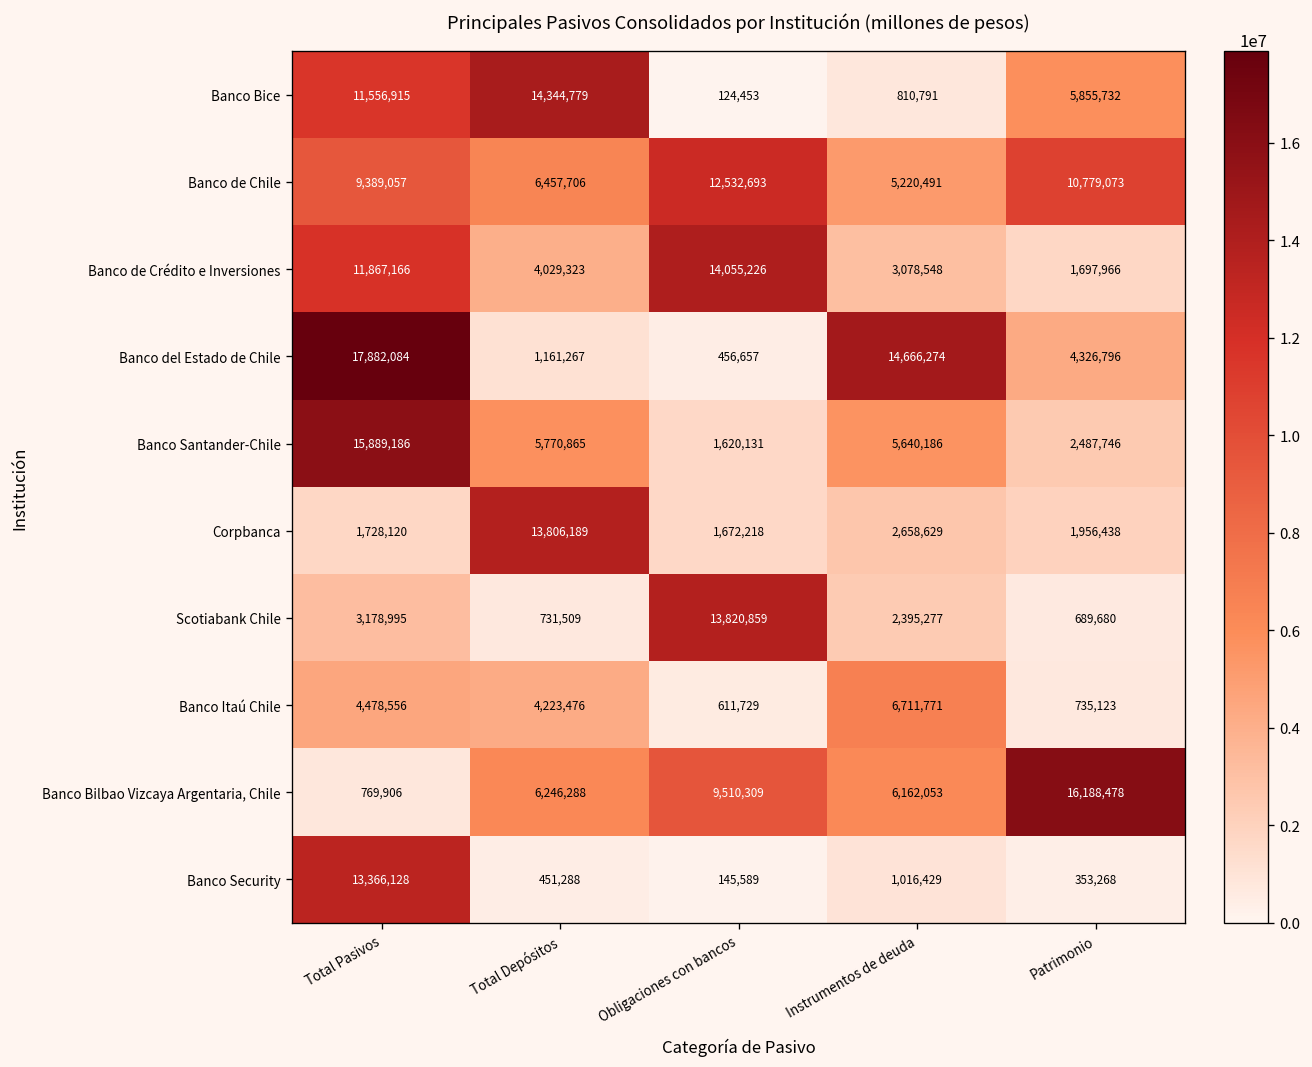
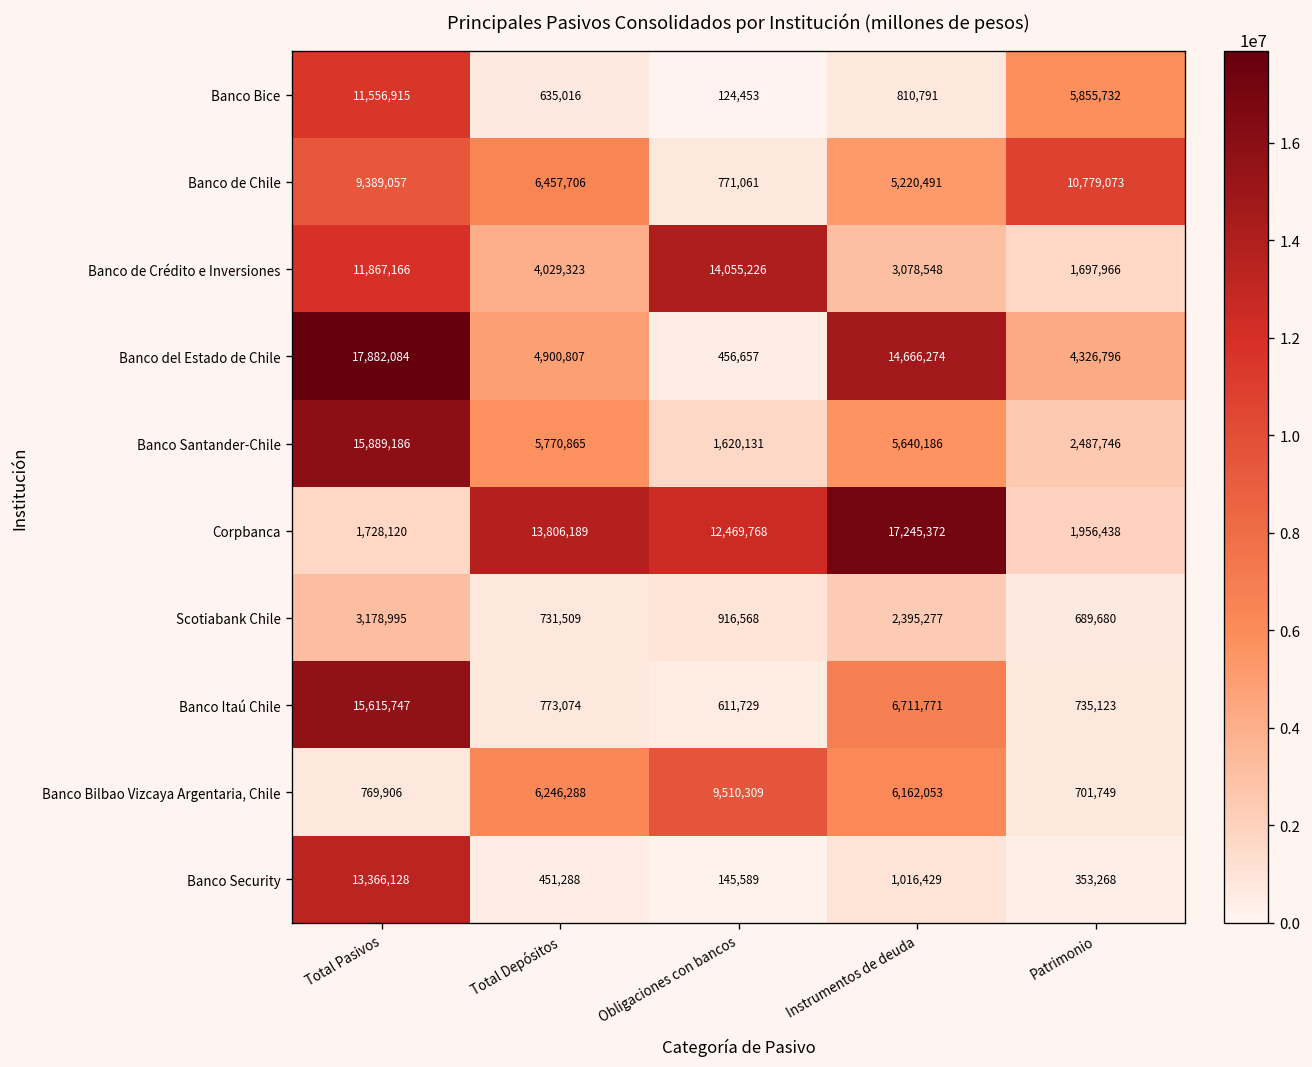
  {
    "Banco Bice": {
      "Total Pasivos": "11,556,915",
-     "Total Depósitos": "14,344,779",
+     "Total Depósitos": "635,016",
      "Obligaciones con bancos": "124,453",
      "Instrumentos de deuda": "810,791",
      "Patrimonio": "5,855,732"
    },
    "Banco de Chile": {
      "Total Pasivos": "9,389,057",
      "Total Depósitos": "6,457,706",
-     "Obligaciones con bancos": "12,532,693",
+     "Obligaciones con bancos": "771,061",
      "Instrumentos de deuda": "5,220,491",
      "Patrimonio": "10,779,073"
    },
    "Banco de Crédito e Inversiones": {
      "Total Pasivos": "11,867,166",
      "Total Depósitos": "4,029,323",
      "Obligaciones con bancos": "14,055,226",
      "Instrumentos de deuda": "3,078,548",
      "Patrimonio": "1,697,966"
    },
    "Banco del Estado de Chile": {
      "Total Pasivos": "17,882,084",
-     "Total Depósitos": "1,161,267",
+     "Total Depósitos": "4,900,807",
      "Obligaciones con bancos": "456,657",
      "Instrumentos de deuda": "14,666,274",
      "Patrimonio": "4,326,796"
    },
    "Banco Santander-Chile": {
      "Total Pasivos": "15,889,186",
      "Total Depósitos": "5,770,865",
      "Obligaciones con bancos": "1,620,131",
      "Instrumentos de deuda": "5,640,186",
      "Patrimonio": "2,487,746"
    },
    "Corpbanca": {
      "Total Pasivos": "1,728,120",
      "Total Depósitos": "13,806,189",
-     "Obligaciones con bancos": "1,672,218",
-     "Instrumentos de deuda": "2,658,629",
+     "Obligaciones con bancos": "12,469,768",
+     "Instrumentos de deuda": "17,245,372",
      "Patrimonio": "1,956,438"
    },
    "Scotiabank Chile": {
      "Total Pasivos": "3,178,995",
      "Total Depósitos": "731,509",
-     "Obligaciones con bancos": "13,820,859",
+     "Obligaciones con bancos": "916,568",
      "Instrumentos de deuda": "2,395,277",
      "Patrimonio": "689,680"
    },
    "Banco Itaú Chile": {
-     "Total Pasivos": "4,478,556",
-     "Total Depósitos": "4,223,476",
+     "Total Pasivos": "15,615,747",
+     "Total Depósitos": "773,074",
      "Obligaciones con bancos": "611,729",
      "Instrumentos de deuda": "6,711,771",
      "Patrimonio": "735,123"
    },
    "Banco Bilbao Vizcaya Argentaria, Chile": {
      "Total Pasivos": "769,906",
      "Total Depósitos": "6,246,288",
      "Obligaciones con bancos": "9,510,309",
      "Instrumentos de deuda": "6,162,053",
-     "Patrimonio": "16,188,478"
+     "Patrimonio": "701,749"
    },
    "Banco Security": {
      "Total Pasivos": "13,366,128",
      "Total Depósitos": "451,288",
      "Obligaciones con bancos": "145,589",
      "Instrumentos de deuda": "1,016,429",
      "Patrimonio": "353,268"
    }
  }
